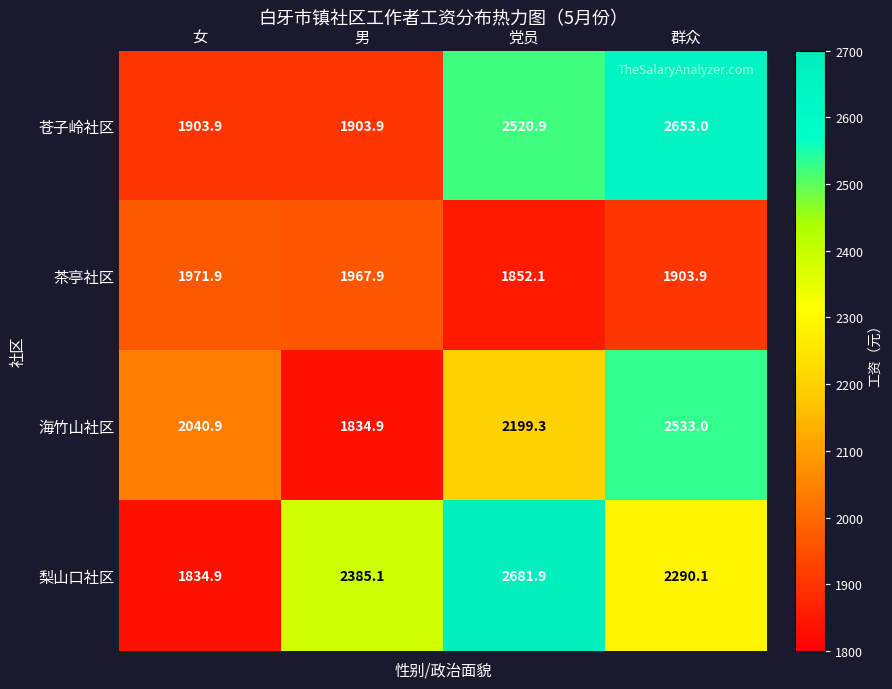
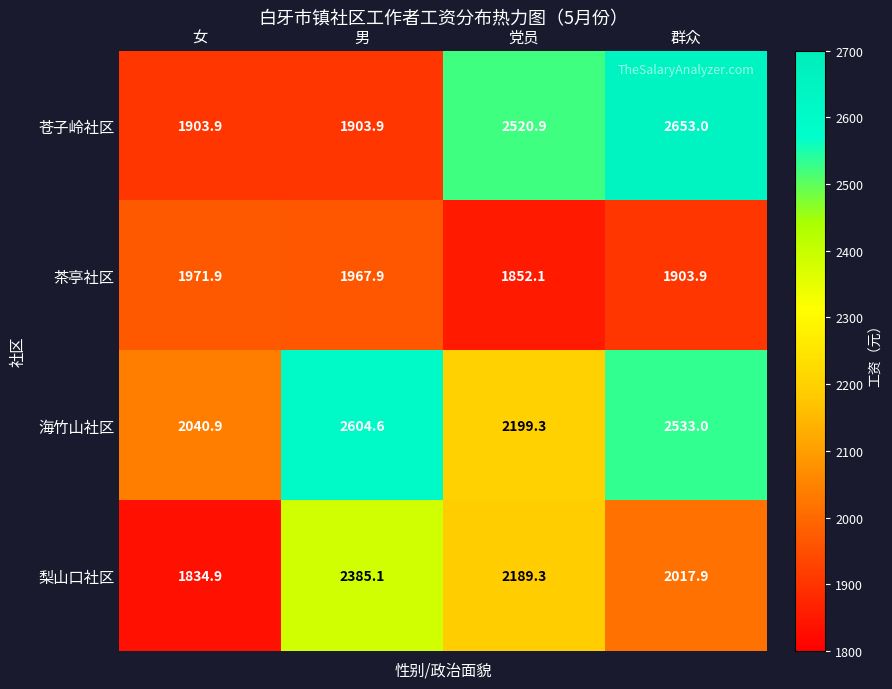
  {
    "苍子岭社区": {
      "女": 1903.9,
      "男": 1903.9,
      "党员": 2520.9
    },
    "茶亭社区": {
      "女": 1971.9,
      "男": 1967.9,
      "党员": 1852.1,
      "群众": 1903.9
    },
    "海竹山社区": {
      "女": 2040.9,
-     "男": 1834.9,
+     "男": 2604.6,
      "党员": 2199.3,
      "群众": 2533.0
    },
    "梨山口社区": {
      "女": 1834.9,
      "男": 2385.1,
-     "党员": 2681.9,
-     "群众": 2290.1
+     "党员": 2189.3,
+     "群众": 2017.9
    }
  }
